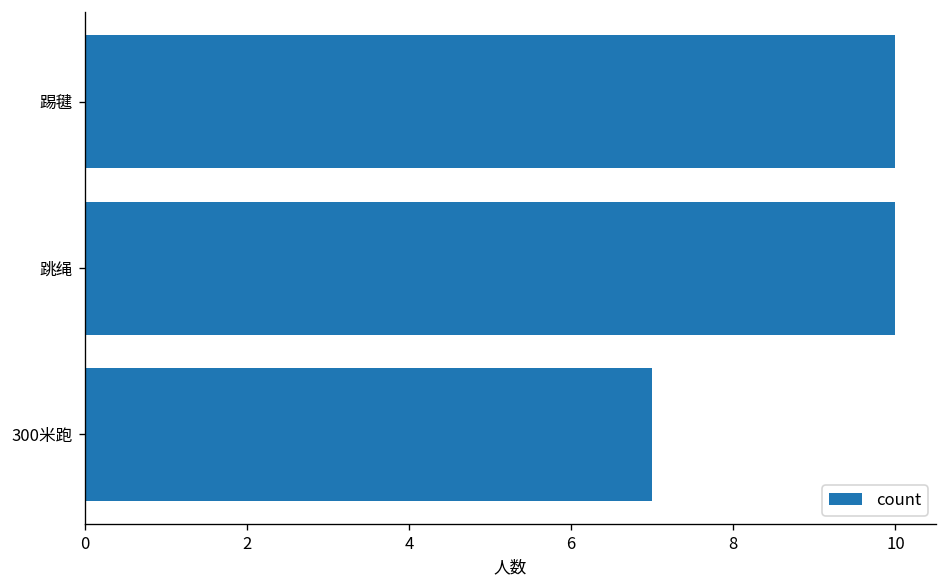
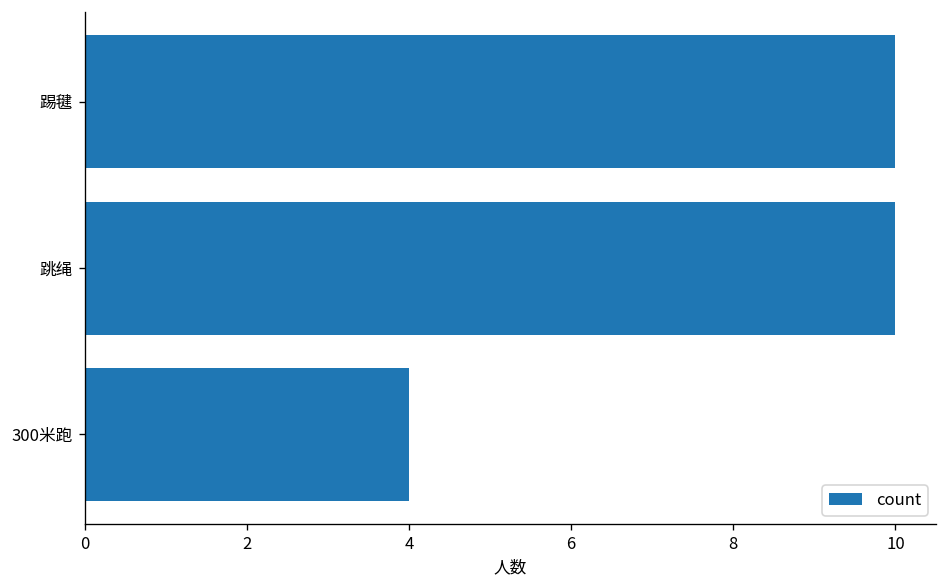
  {
    "踢毽": 10,
    "跳绳": 10,
-   "300米跑": 7
+   "300米跑": 4
  }
